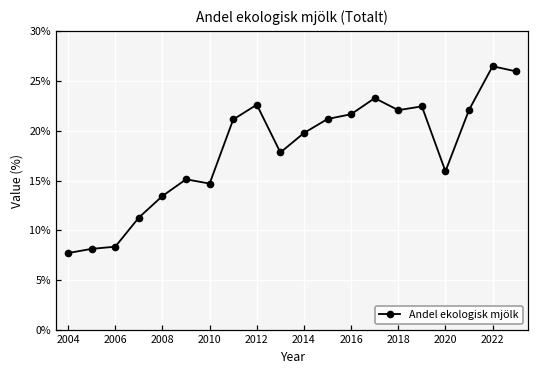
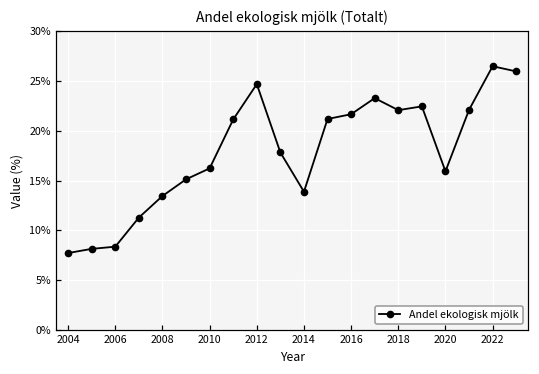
  {
    "2004": "8%",
    "2006": "8%",
    "2008": "13%",
-   "2010": "15%",
-   "2012": "23%",
-   "2014": "20%",
+   "2010": "16%",
+   "2012": "25%",
+   "2014": "14%",
    "2016": "22%",
    "2018": "22%",
    "2020": "16%",
    "2022": "27%"
  }
